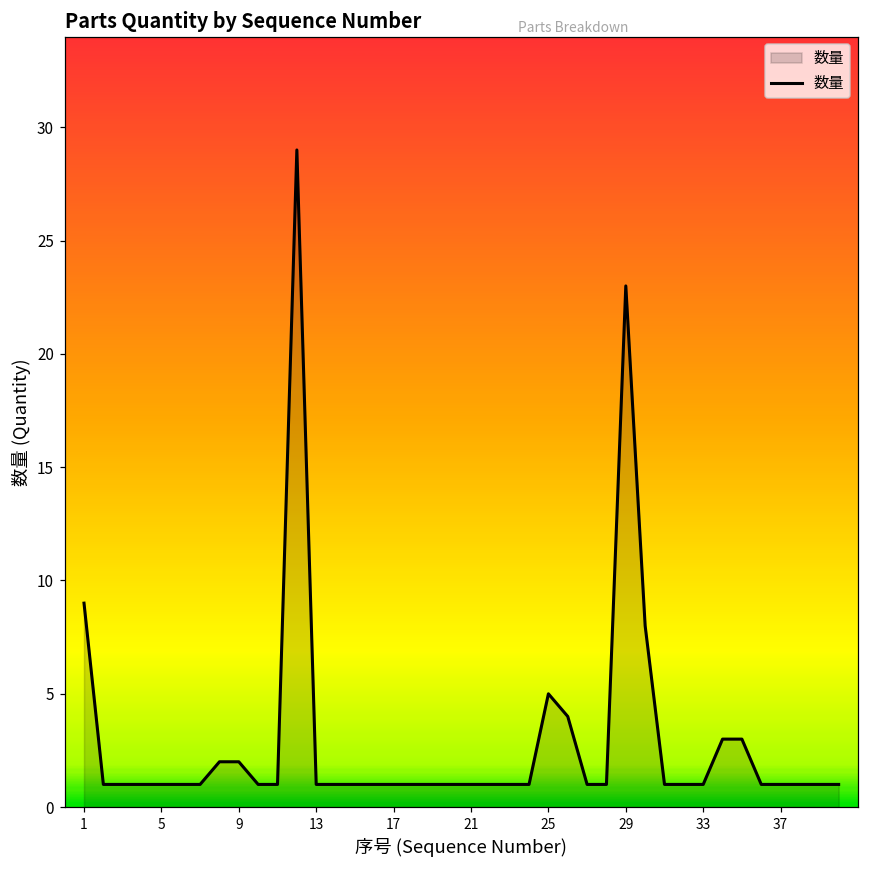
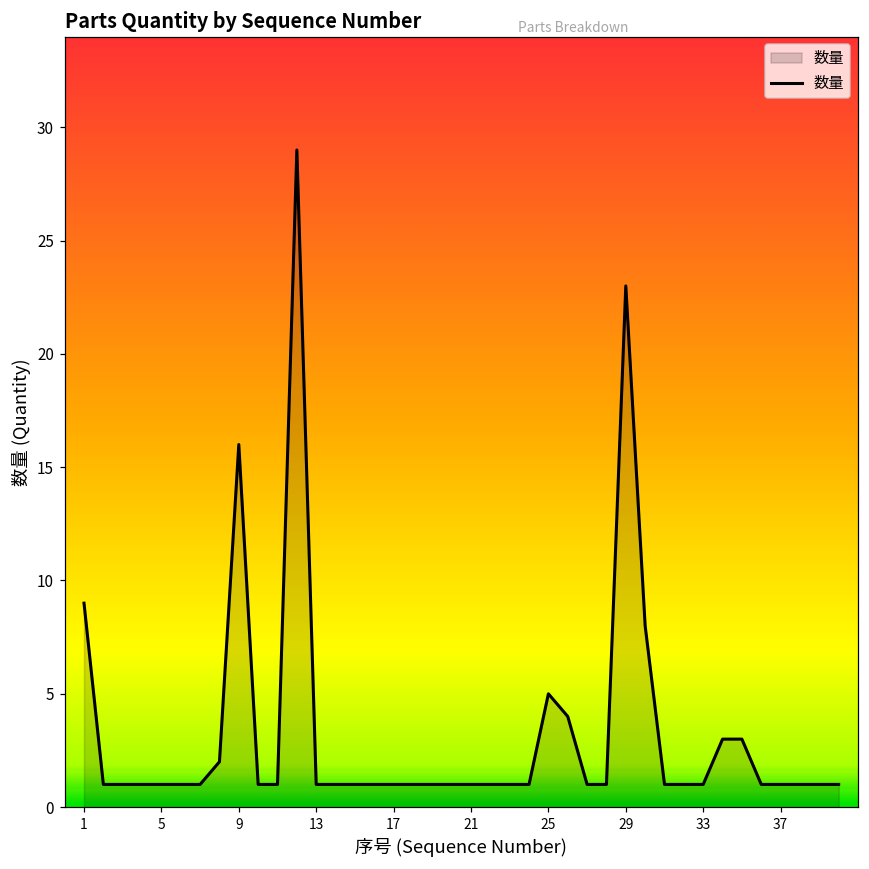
  {
    "1": 9,
    "5": 1,
-   "9": 2,
+   "9": 16,
    "13": 1,
    "17": 1,
    "21": 1,
    "25": 5,
    "29": 23,
    "33": 1,
    "37": 1
  }
